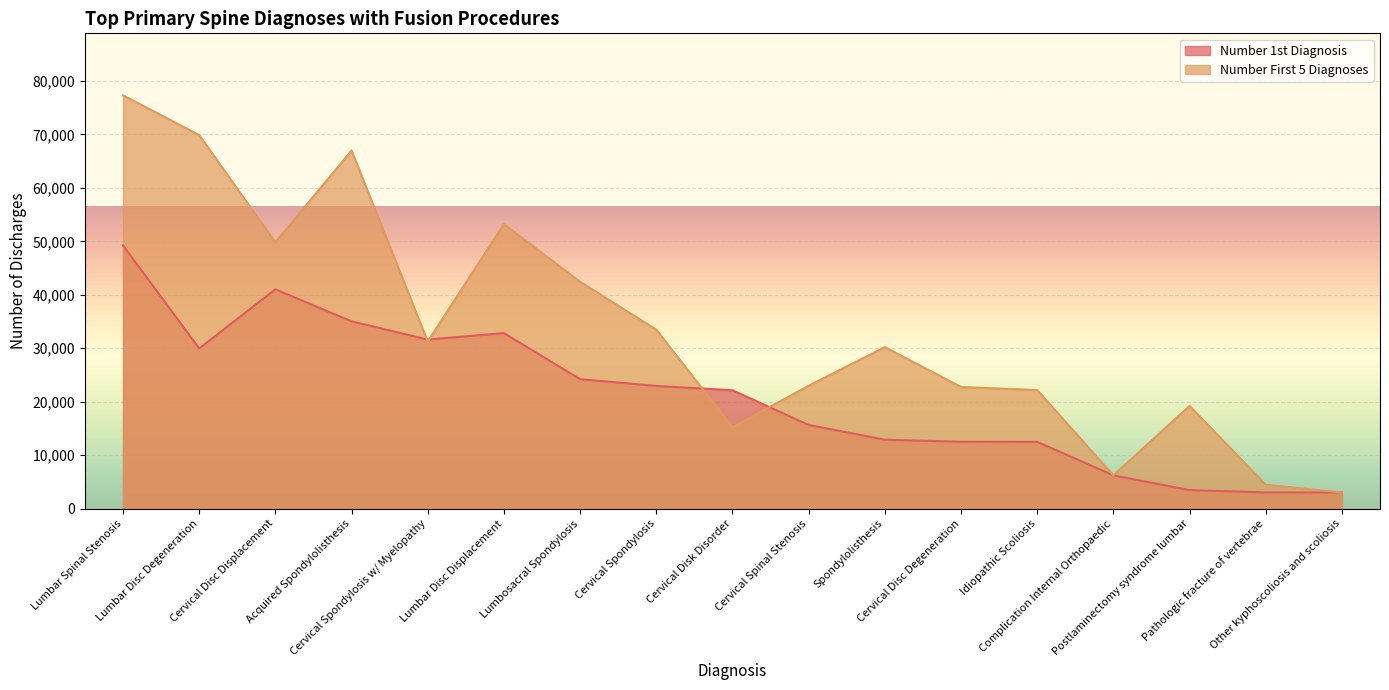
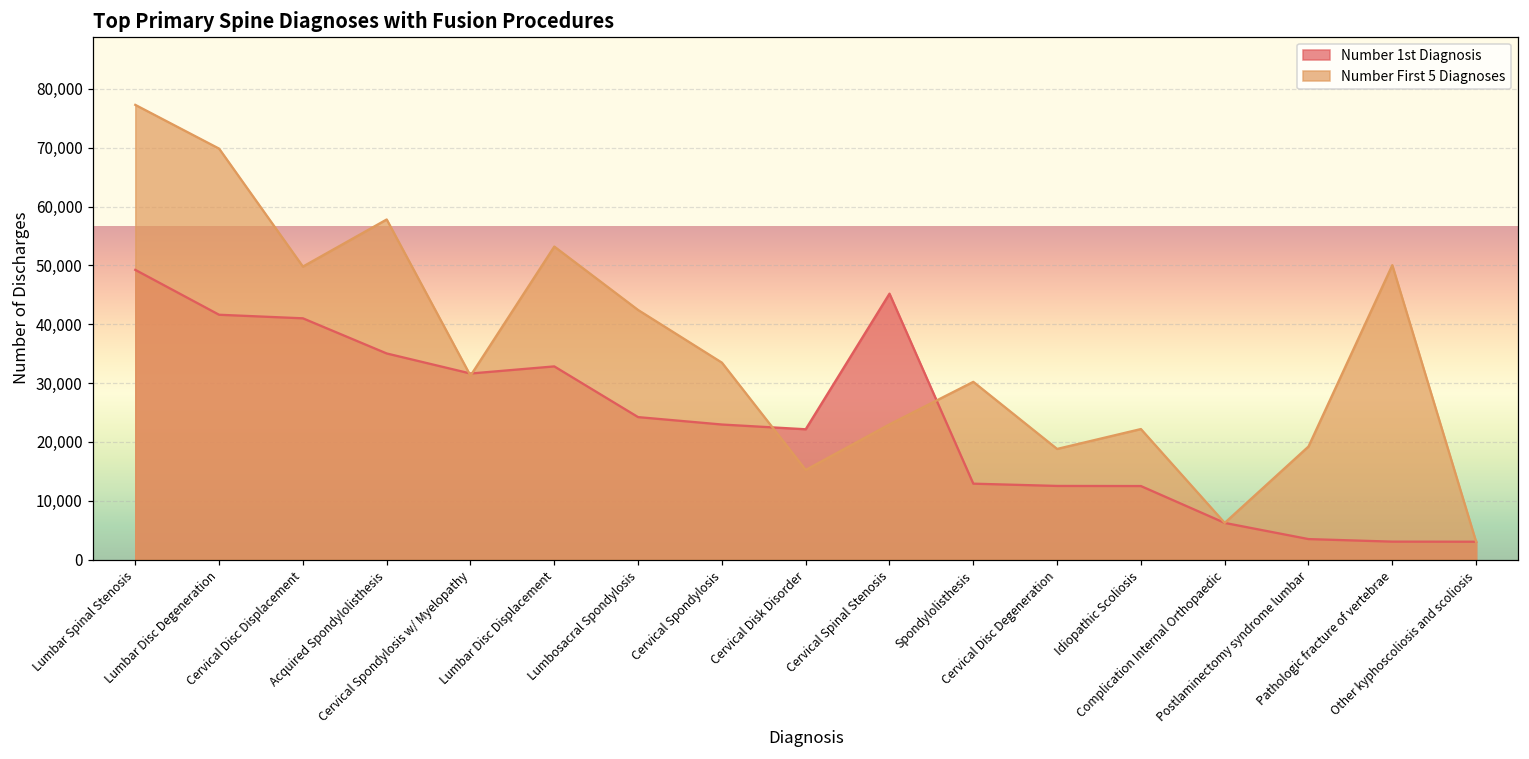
  {
    "Number 1st Diagnosis": {
      "Lumbar Spinal Stenosis": "49,000",
-     "Lumbar Disc Degeneration": "30,000",
+     "Lumbar Disc Degeneration": "42,000",
      "Cervical Disc Displacement": "41,000",
      "Acquired Spondylolisthesis": "35,000",
      "Lumbar Disc Displacement": "33,000",
      "Lumbosacral Spondylosis": "24,000",
      "Cervical Spondylosis": "23,000",
      "Cervical Disk Disorder": "22,000",
-     "Cervical Spinal Stenosis": "16,000",
+     "Cervical Spinal Stenosis": "45,000",
      "Spondylolisthesis": "13,000",
      "Cervical Disc Degeneration": "13,000",
      "Idiopathic Scoliosis": "12,000",
      "Postlaminectomy syndrome lumbar": "3,000",
      "Pathologic fracture of vertebrae": "3,000"
    },
    "Number First 5 Diagnoses": {
      "Lumbar Spinal Stenosis": "77,000",
      "Lumbar Disc Degeneration": "70,000",
      "Cervical Disc Displacement": "50,000",
-     "Acquired Spondylolisthesis": "67,000",
+     "Acquired Spondylolisthesis": "58,000",
      "Lumbar Disc Displacement": "53,000",
      "Lumbosacral Spondylosis": "42,000",
      "Cervical Spondylosis": "33,000",
      "Cervical Disk Disorder": "15,000",
      "Cervical Spinal Stenosis": "23,000",
      "Spondylolisthesis": "30,000",
-     "Cervical Disc Degeneration": "23,000",
+     "Cervical Disc Degeneration": "19,000",
      "Idiopathic Scoliosis": "22,000",
      "Postlaminectomy syndrome lumbar": "19,000",
-     "Pathologic fracture of vertebrae": "4,000"
+     "Pathologic fracture of vertebrae": "50,000"
    }
  }
